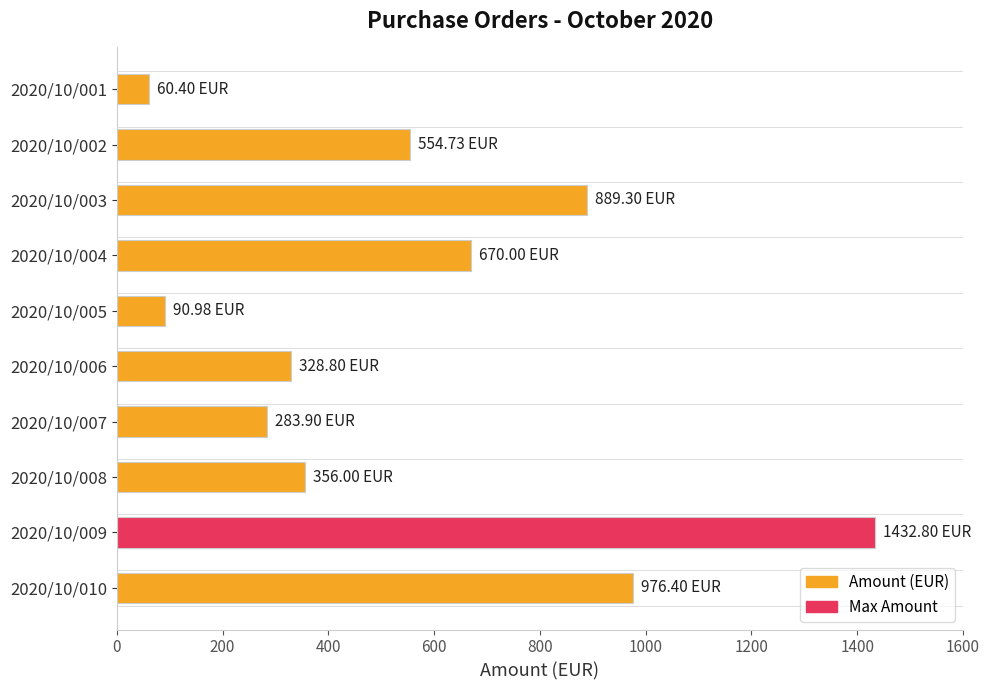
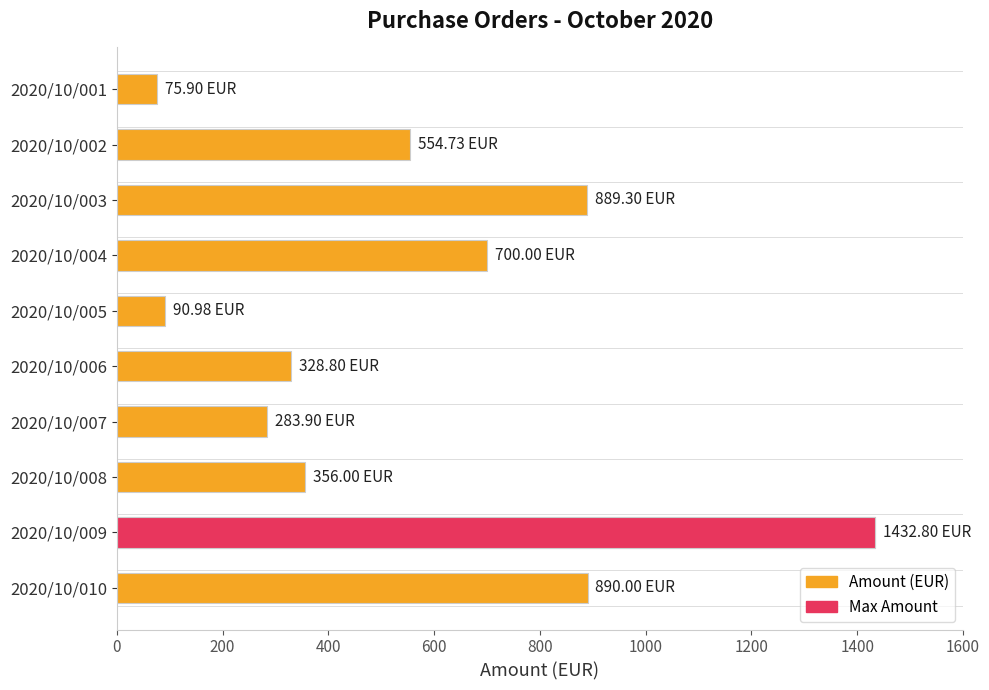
  {
    "Amount (EUR)": {
-     "2020/10/001": 60.40,
+     "2020/10/001": 75.90,
      "2020/10/002": 554.73,
      "2020/10/003": 889.30,
-     "2020/10/004": 670.00,
+     "2020/10/004": 700.00,
      "2020/10/005": 90.98,
      "2020/10/006": 328.80,
      "2020/10/007": 283.90,
      "2020/10/008": 356.00,
      "2020/10/009": 1432.80,
-     "2020/10/010": 976.40
+     "2020/10/010": 890.00
    },
    "Max Amount": {
      "2020/10/009": 1432.80
    }
  }
